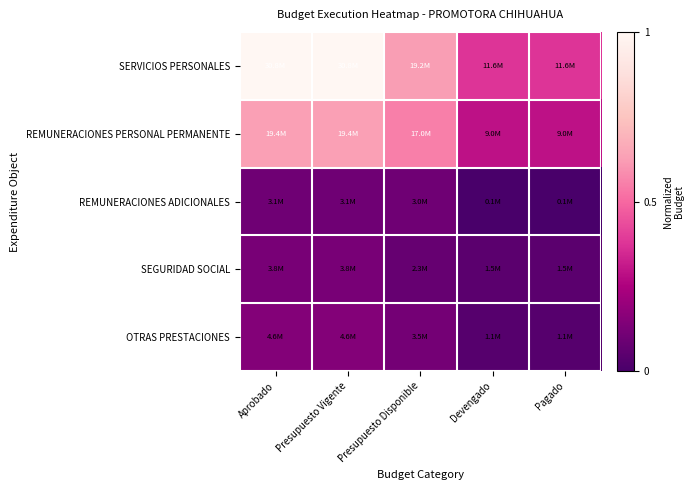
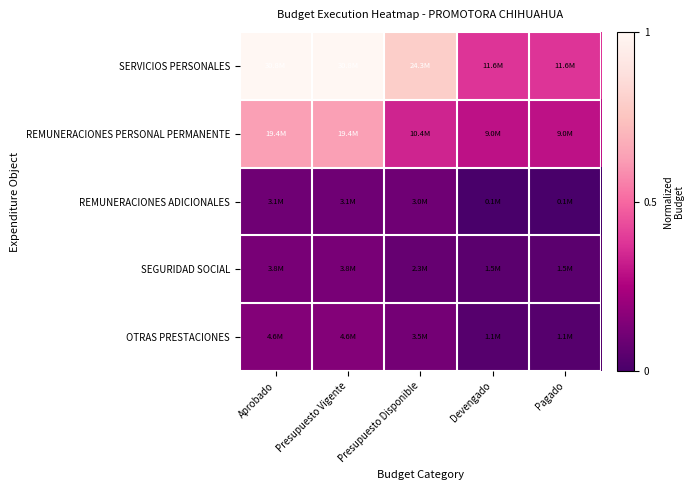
  {
    "SERVICIOS PERSONALES": {
-     "Presupuesto Disponible": "19.2M",
+     "Presupuesto Disponible": "24.3M",
      "Devengado": "11.6M",
      "Pagado": "11.6M"
    },
    "REMUNERACIONES PERSONAL PERMANENTE": {
      "Aprobado": "19.4M",
      "Presupuesto Vigente": "19.4M",
-     "Presupuesto Disponible": "17.0M",
+     "Presupuesto Disponible": "10.4M",
      "Devengado": "9.0M",
      "Pagado": "9.0M"
    },
    "REMUNERACIONES ADICIONALES": {
      "Aprobado": "3.1M",
      "Presupuesto Vigente": "3.1M",
      "Presupuesto Disponible": "3.0M",
      "Devengado": "0.1M",
      "Pagado": "0.1M"
    },
    "SEGURIDAD SOCIAL": {
      "Aprobado": "3.8M",
      "Presupuesto Vigente": "3.8M",
      "Presupuesto Disponible": "2.3M",
      "Devengado": "1.5M",
      "Pagado": "1.5M"
    },
    "OTRAS PRESTACIONES": {
      "Aprobado": "4.6M",
      "Presupuesto Vigente": "4.6M",
      "Presupuesto Disponible": "3.5M",
      "Devengado": "1.1M",
      "Pagado": "1.1M"
    }
  }
